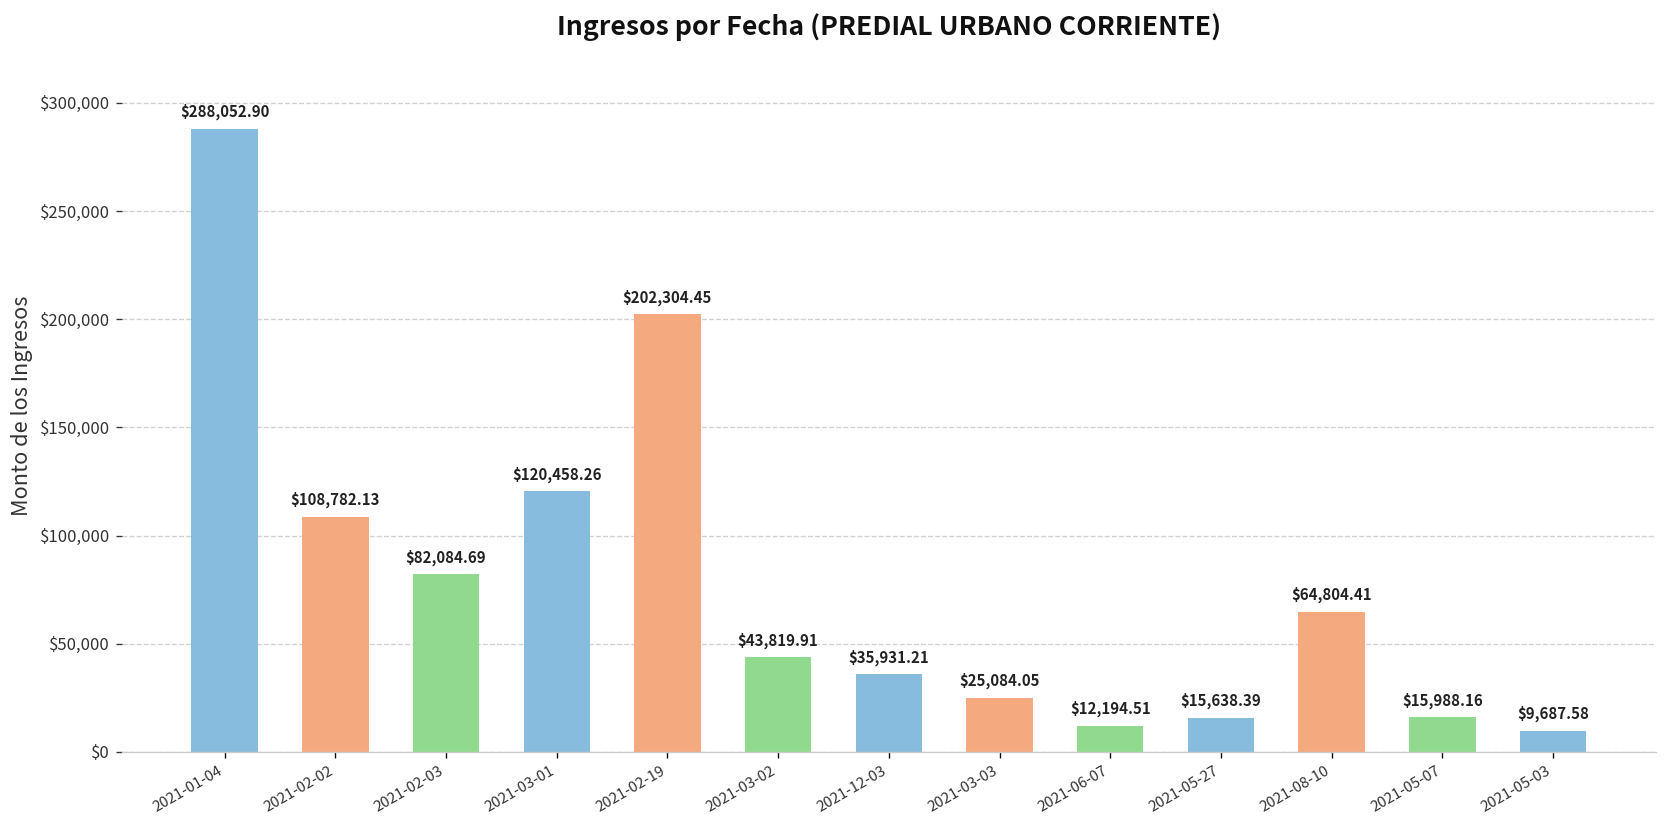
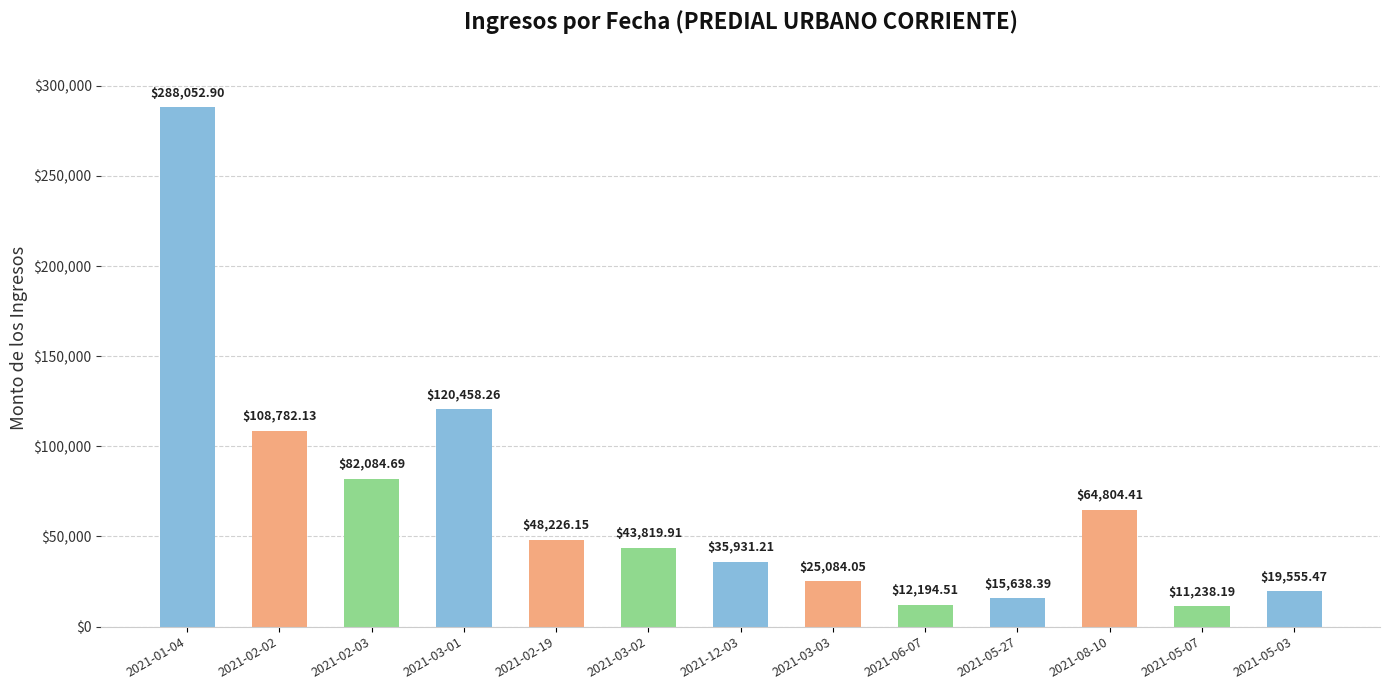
  {
    "2021-01-04": "$288,052.90",
    "2021-02-02": "$108,782.13",
    "2021-02-03": "$82,084.69",
    "2021-03-01": "$120,458.26",
-   "2021-02-19": "$202,304.45",
+   "2021-02-19": "$48,226.15",
    "2021-03-02": "$43,819.91",
    "2021-12-03": "$35,931.21",
    "2021-03-03": "$25,084.05",
    "2021-06-07": "$12,194.51",
    "2021-05-27": "$15,638.39",
    "2021-08-10": "$64,804.41",
-   "2021-05-07": "$15,988.16",
-   "2021-05-03": "$9,687.58"
+   "2021-05-07": "$11,238.19",
+   "2021-05-03": "$19,555.47"
  }
